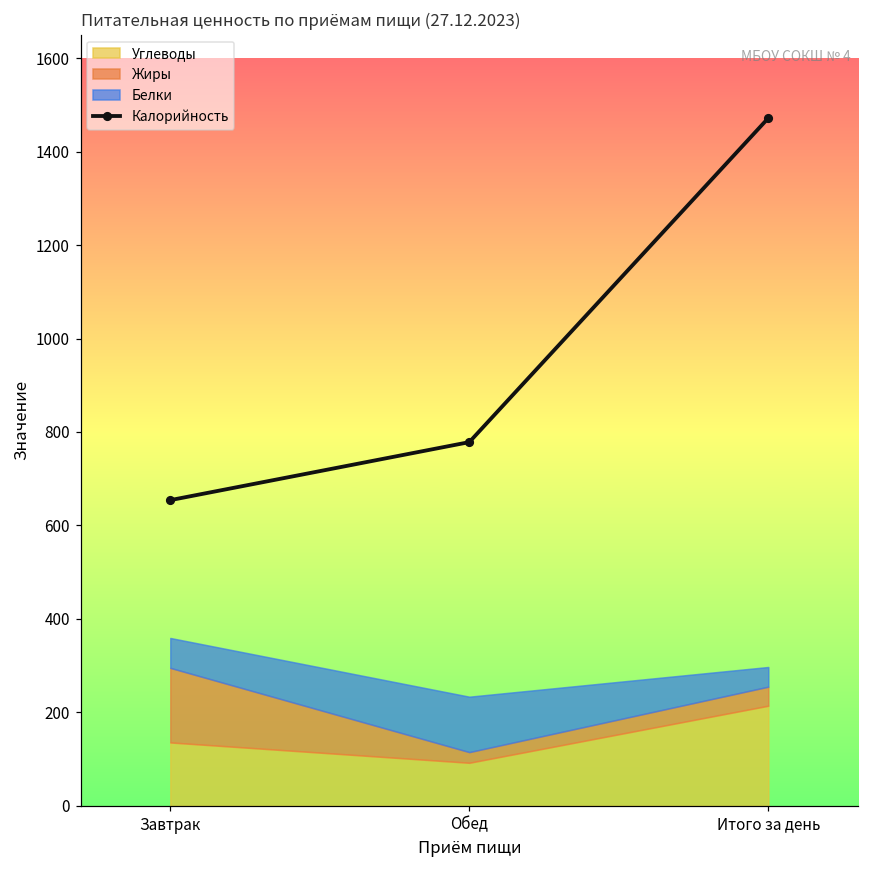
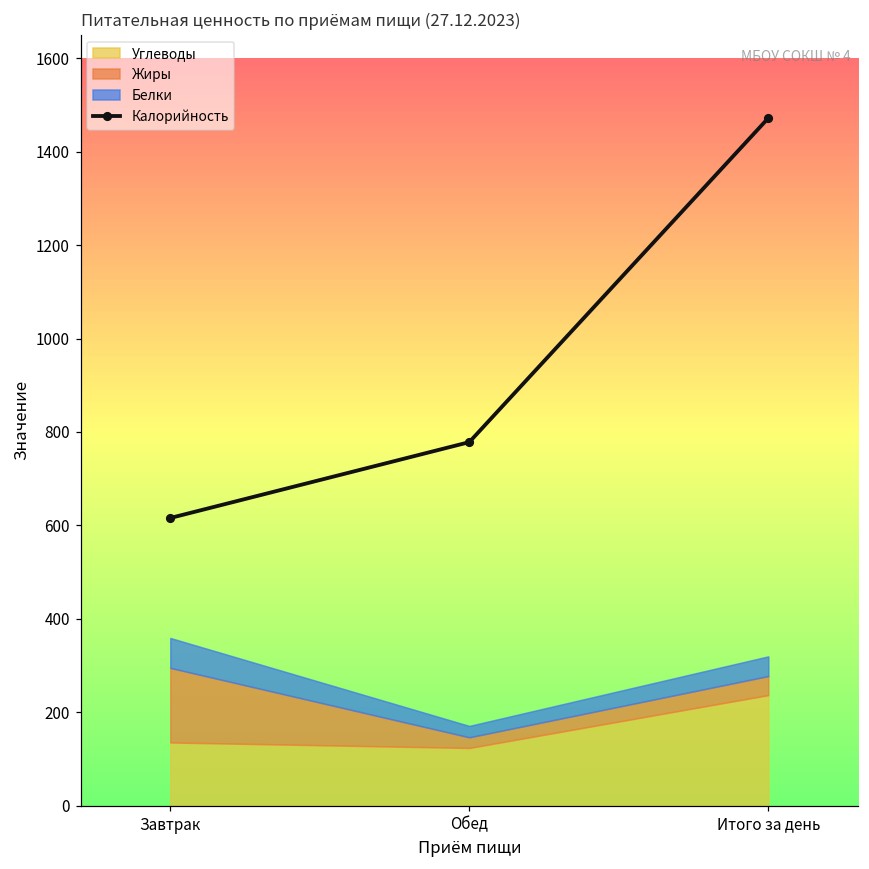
  {
    "Калорийность": {
-     "Завтрак": 650,
+     "Завтрак": 620,
      "Обед": 780,
      "Итого за день": 1470
    },
    "Углеводы": {
      "Завтрак": 140,
-     "Обед": 90,
-     "Итого за день": 210
+     "Обед": 120,
+     "Итого за день": 240
    },
    "Жиры": {
      "Завтрак": 160,
      "Обед": 20,
      "Итого за день": 40
    },
    "Белки": {
      "Завтрак": 60,
-     "Обед": 120,
+     "Обед": 20,
      "Итого за день": 40
    }
  }
